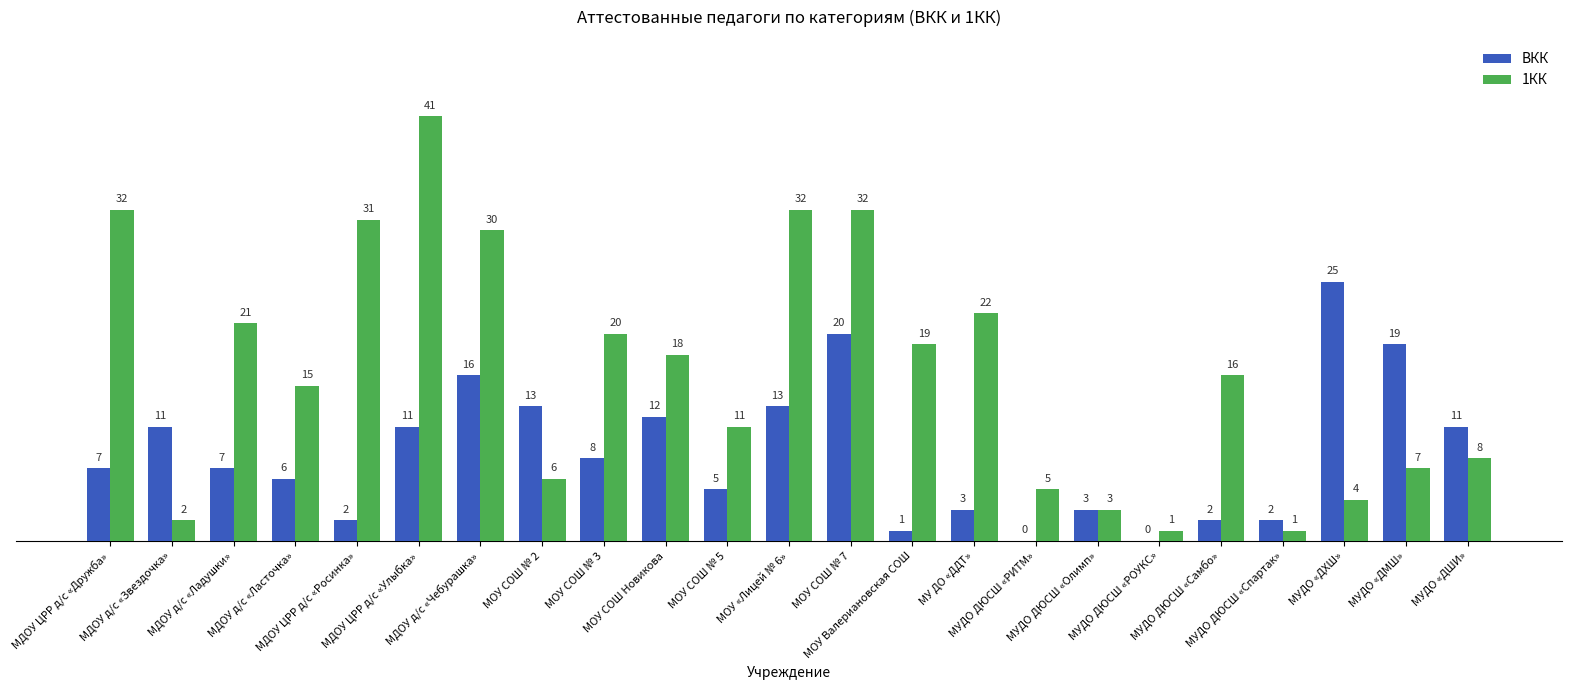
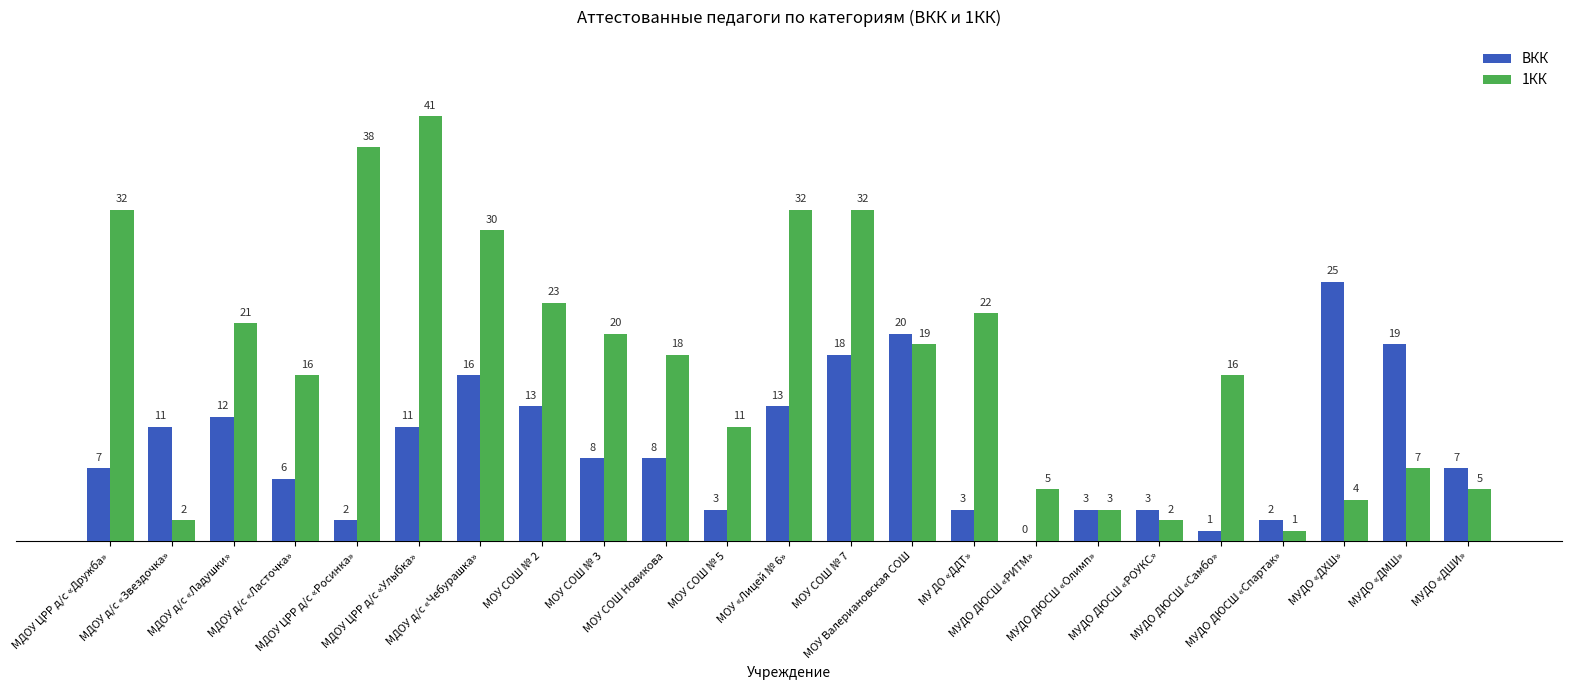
  {
    "ВКК": {
      "МДОУ ЦРР д/с «Дружба»": 7,
      "МДОУ д/с «Звездочка»": 11,
-     "МДОУ д/с «Ладушки»": 7,
+     "МДОУ д/с «Ладушки»": 12,
      "МДОУ д/с «Ласточка»": 6,
      "МДОУ ЦРР д/с «Росинка»": 2,
      "МДОУ ЦРР д/с «Улыбка»": 11,
      "МДОУ д/с «Чебурашка»": 16,
      "МОУ СОШ № 2": 13,
      "МОУ СОШ № 3": 8,
-     "МОУ СОШ Новикова": 12,
-     "МОУ СОШ № 5": 5,
+     "МОУ СОШ Новикова": 8,
+     "МОУ СОШ № 5": 3,
      "МОУ «Лицей № 6»": 13,
-     "МОУ СОШ № 7": 20,
-     "МОУ Валериановская СОШ": 1,
+     "МОУ СОШ № 7": 18,
+     "МОУ Валериановская СОШ": 20,
      "МУ ДО «ДДТ»": 3,
      "МУДО ДЮСШ «РИТМ»": 0,
      "МУДО ДЮСШ «Олимп»": 3,
-     "МУДО ДЮСШ «РОУКС»": 0,
-     "МУДО ДЮСШ «Самбо»": 2,
+     "МУДО ДЮСШ «РОУКС»": 3,
+     "МУДО ДЮСШ «Самбо»": 1,
      "МУДО ДЮСШ «Спартак»": 2,
      "МУДО «ДХШ»": 25,
      "МУДО «ДМШ»": 19,
-     "МУДО «ДШИ»": 11
+     "МУДО «ДШИ»": 7
    },
    "1КК": {
      "МДОУ ЦРР д/с «Дружба»": 32,
      "МДОУ д/с «Звездочка»": 2,
      "МДОУ д/с «Ладушки»": 21,
-     "МДОУ д/с «Ласточка»": 15,
-     "МДОУ ЦРР д/с «Росинка»": 31,
+     "МДОУ д/с «Ласточка»": 16,
+     "МДОУ ЦРР д/с «Росинка»": 38,
      "МДОУ ЦРР д/с «Улыбка»": 41,
      "МДОУ д/с «Чебурашка»": 30,
-     "МОУ СОШ № 2": 6,
+     "МОУ СОШ № 2": 23,
      "МОУ СОШ № 3": 20,
      "МОУ СОШ Новикова": 18,
      "МОУ СОШ № 5": 11,
      "МОУ «Лицей № 6»": 32,
      "МОУ СОШ № 7": 32,
      "МОУ Валериановская СОШ": 19,
      "МУ ДО «ДДТ»": 22,
      "МУДО ДЮСШ «РИТМ»": 5,
      "МУДО ДЮСШ «Олимп»": 3,
-     "МУДО ДЮСШ «РОУКС»": 1,
+     "МУДО ДЮСШ «РОУКС»": 2,
      "МУДО ДЮСШ «Самбо»": 16,
      "МУДО ДЮСШ «Спартак»": 1,
      "МУДО «ДХШ»": 4,
      "МУДО «ДМШ»": 7,
-     "МУДО «ДШИ»": 8
+     "МУДО «ДШИ»": 5
    }
  }
